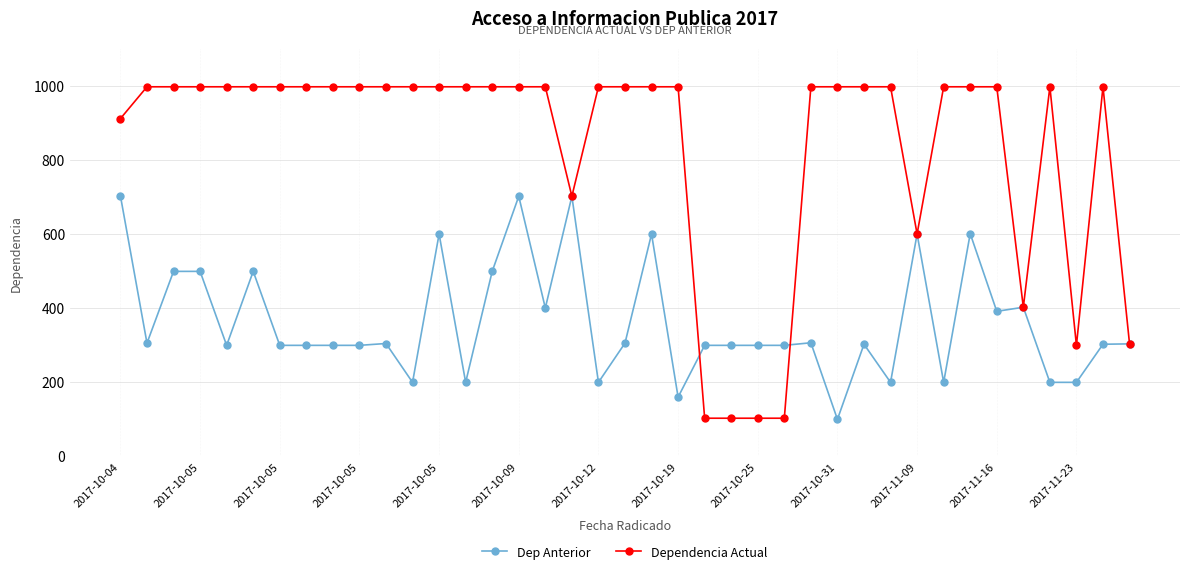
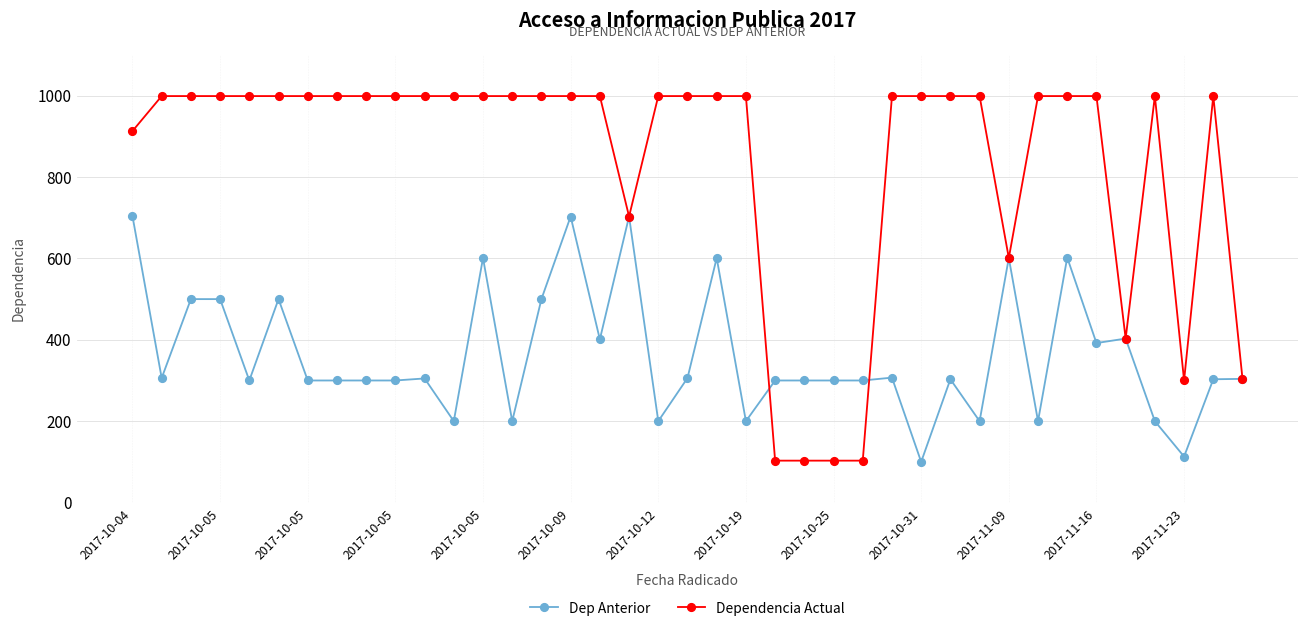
  {
    "Dep Anterior": {
      "2017-10-04": 700,
      "2017-10-09": 700,
-     "2017-10-19": 160,
+     "2017-10-19": 200,
      "2017-10-31": 100,
      "2017-11-16": 390,
-     "2017-11-23": 200
+     "2017-11-23": 110
    },
    "Dependencia Actual": {
      "2017-10-04": 910,
      "2017-10-09": 1000,
      "2017-10-19": 1000,
      "2017-10-31": 1000,
      "2017-11-16": 1000,
      "2017-11-23": 300
    }
  }
